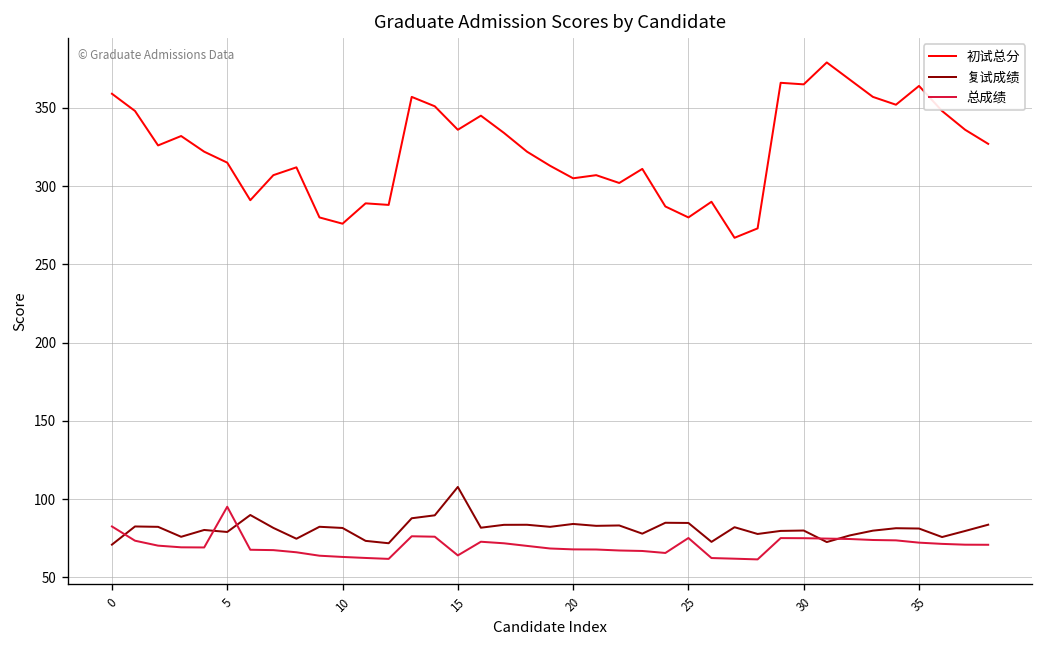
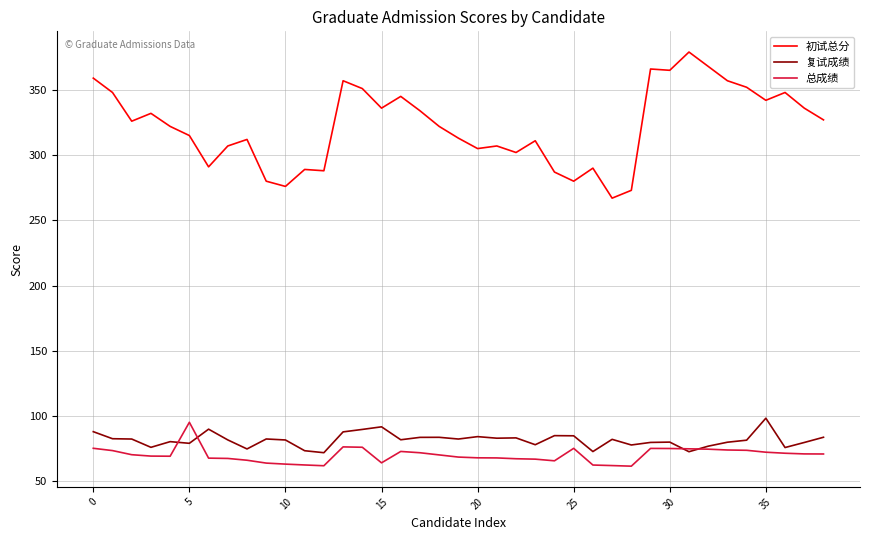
  {
    "初试总分": {
      "0": 359,
      "5": 315,
      "10": 276,
      "15": 336,
      "20": 305,
      "25": 280,
      "30": 365,
-     "35": 364
+     "35": 342
    },
    "复试成绩": {
-     "0": 71,
+     "0": 88,
      "5": 79,
      "10": 82,
-     "15": 108,
+     "15": 92,
      "20": 84,
      "25": 85,
      "30": 80,
-     "35": 81
+     "35": 98
    },
    "总成绩": {
-     "0": 83,
+     "0": 75,
      "5": 95,
      "10": 63,
      "15": 64,
      "20": 68,
      "25": 75,
      "30": 75,
      "35": 72
    }
  }
